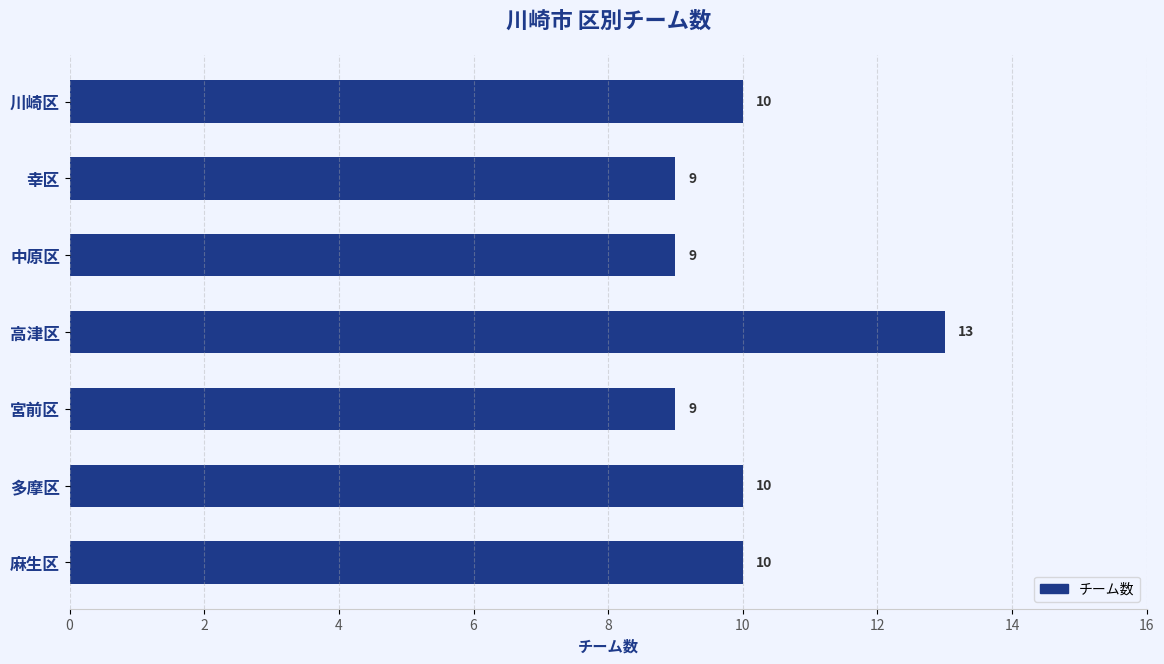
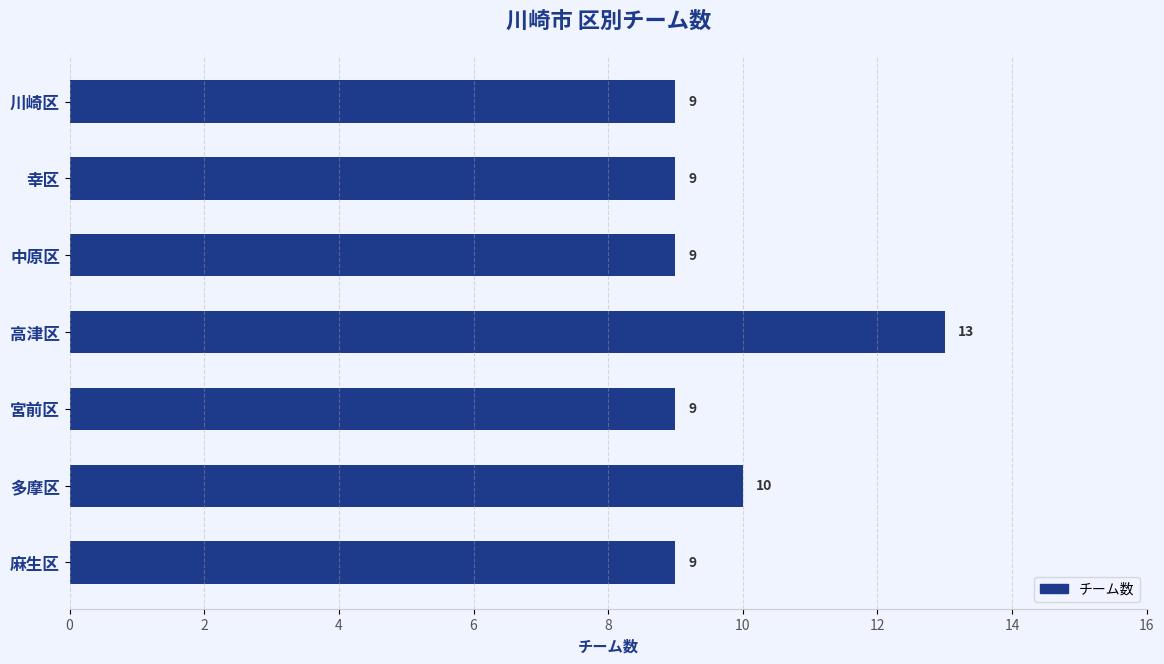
  {
-   "川崎区": 10,
+   "川崎区": 9,
    "幸区": 9,
    "中原区": 9,
    "高津区": 13,
    "宮前区": 9,
    "多摩区": 10,
-   "麻生区": 10
+   "麻生区": 9
  }
